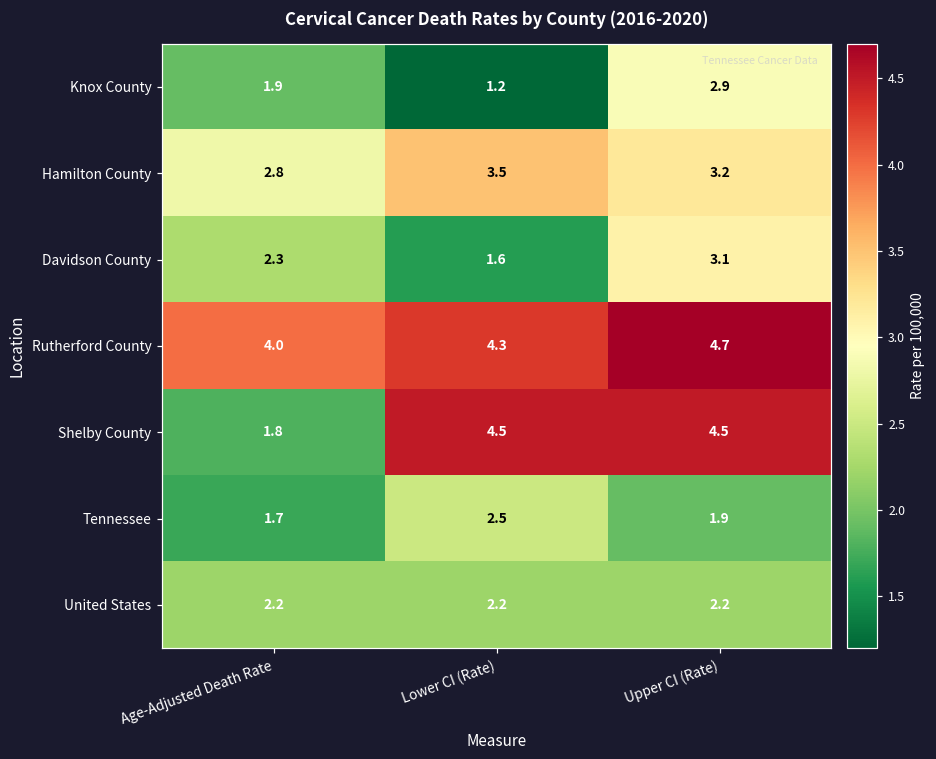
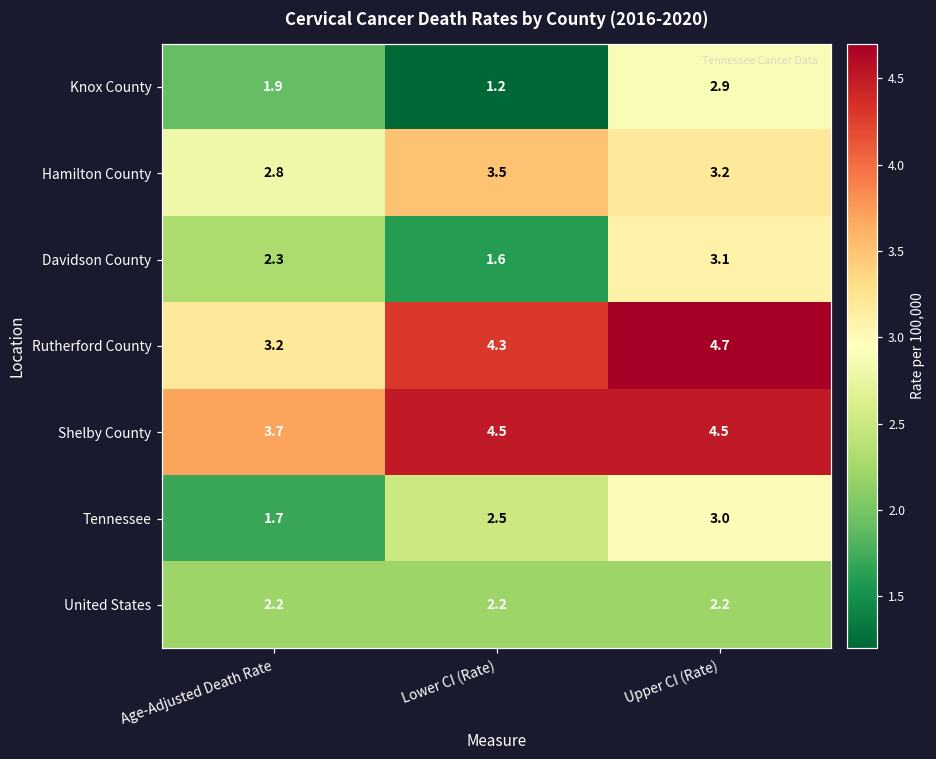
  {
    "Knox County": {
      "Age-Adjusted Death Rate": 1.9,
      "Lower CI (Rate)": 1.2,
      "Upper CI (Rate)": 2.9
    },
    "Hamilton County": {
      "Age-Adjusted Death Rate": 2.8,
      "Lower CI (Rate)": 3.5,
      "Upper CI (Rate)": 3.2
    },
    "Davidson County": {
      "Age-Adjusted Death Rate": 2.3,
      "Lower CI (Rate)": 1.6,
      "Upper CI (Rate)": 3.1
    },
    "Rutherford County": {
-     "Age-Adjusted Death Rate": 4.0,
+     "Age-Adjusted Death Rate": 3.2,
      "Lower CI (Rate)": 4.3,
      "Upper CI (Rate)": 4.7
    },
    "Shelby County": {
-     "Age-Adjusted Death Rate": 1.8,
+     "Age-Adjusted Death Rate": 3.7,
      "Lower CI (Rate)": 4.5,
      "Upper CI (Rate)": 4.5
    },
    "Tennessee": {
      "Age-Adjusted Death Rate": 1.7,
      "Lower CI (Rate)": 2.5,
-     "Upper CI (Rate)": 1.9
+     "Upper CI (Rate)": 3.0
    },
    "United States": {
      "Age-Adjusted Death Rate": 2.2,
      "Lower CI (Rate)": 2.2,
      "Upper CI (Rate)": 2.2
    }
  }
